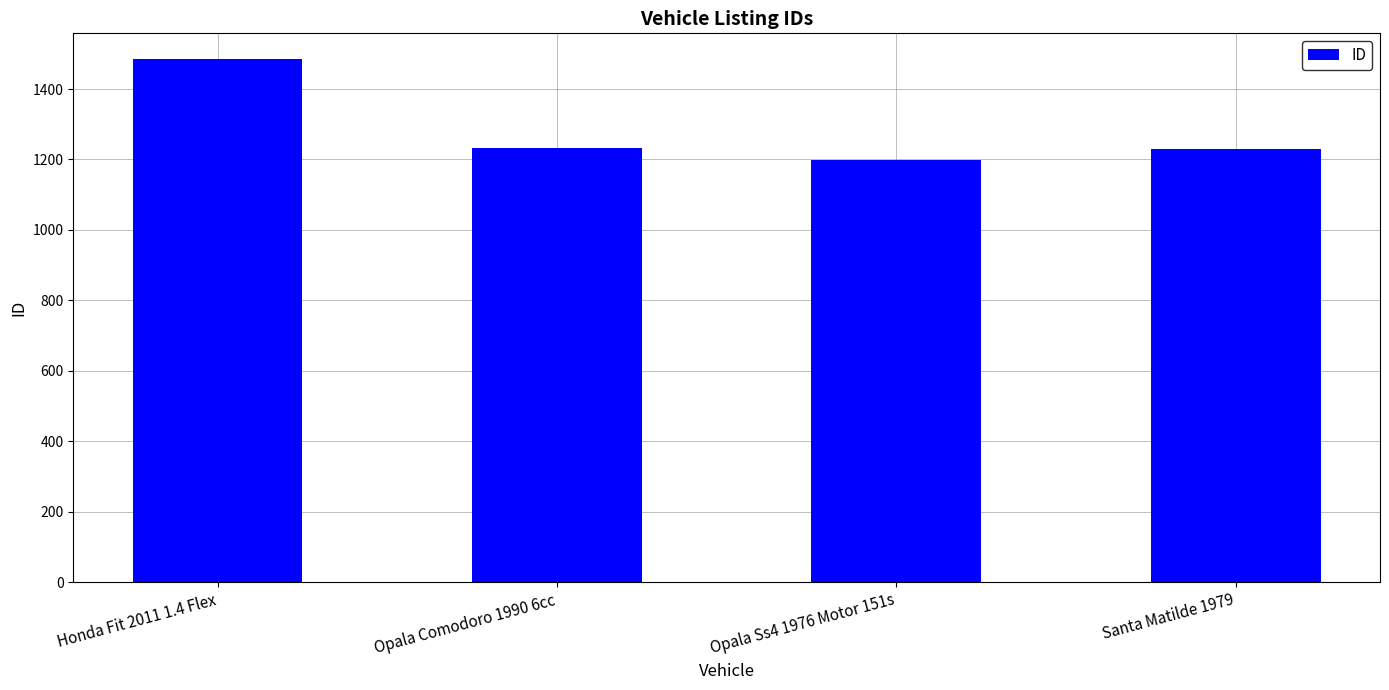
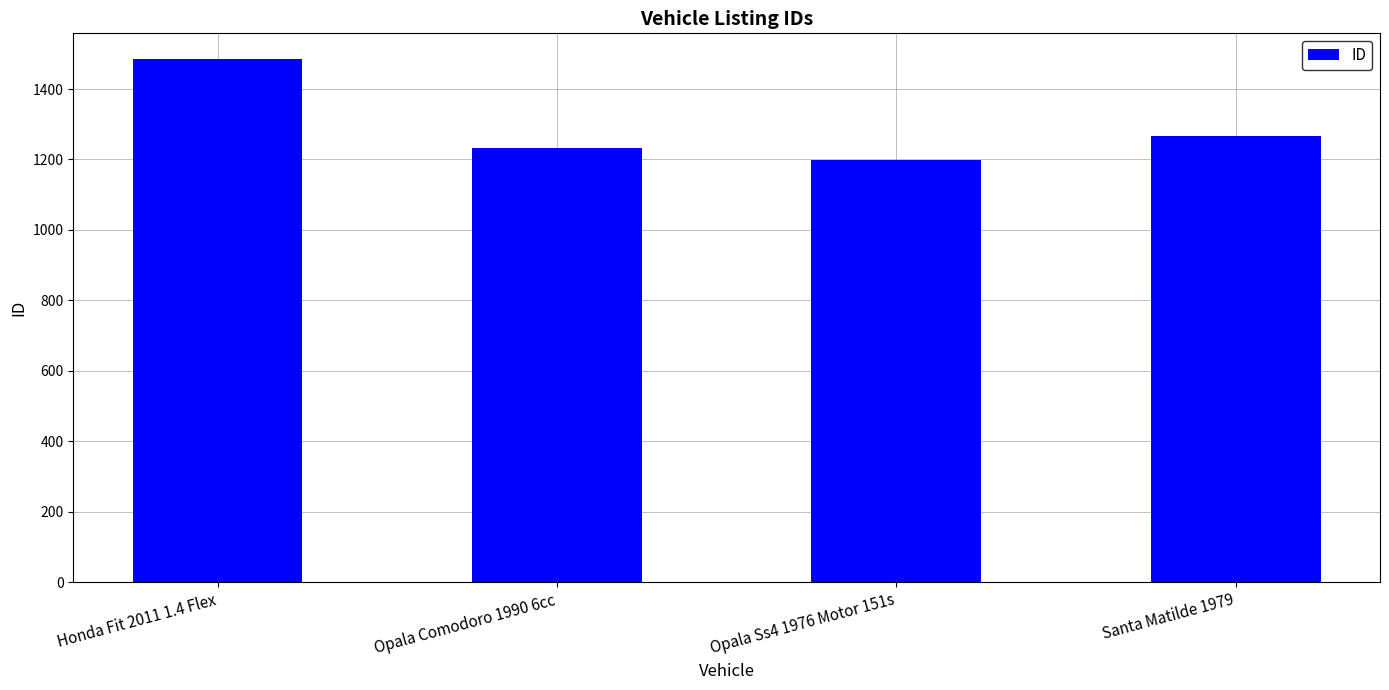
  {
    "Honda Fit 2011 1.4 Flex": 1480,
    "Opala Comodoro 1990 6cc": 1230,
    "Opala Ss4 1976 Motor 151s": 1200,
-   "Santa Matilde 1979": 1230
+   "Santa Matilde 1979": 1270
  }
